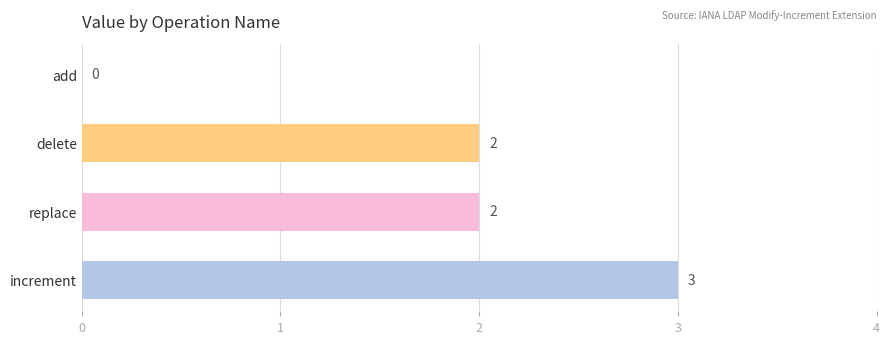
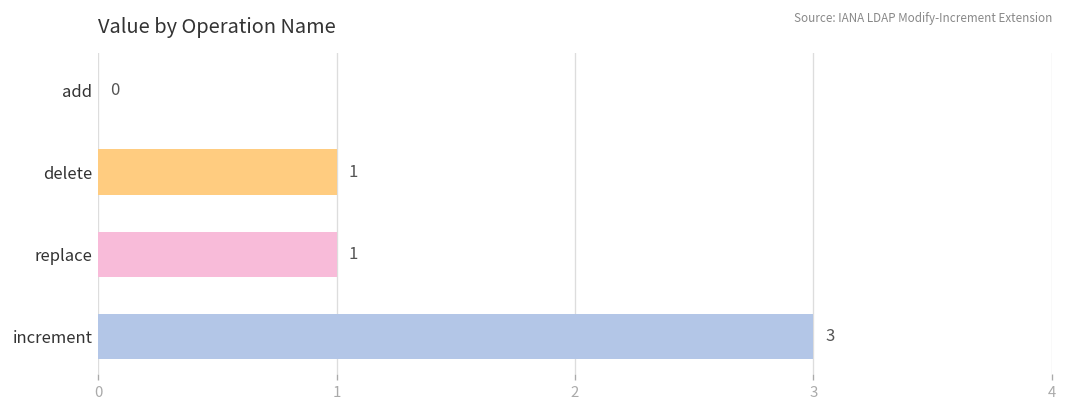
  {
    "add": 0,
-   "delete": 2,
-   "replace": 2,
+   "delete": 1,
+   "replace": 1,
    "increment": 3
  }
